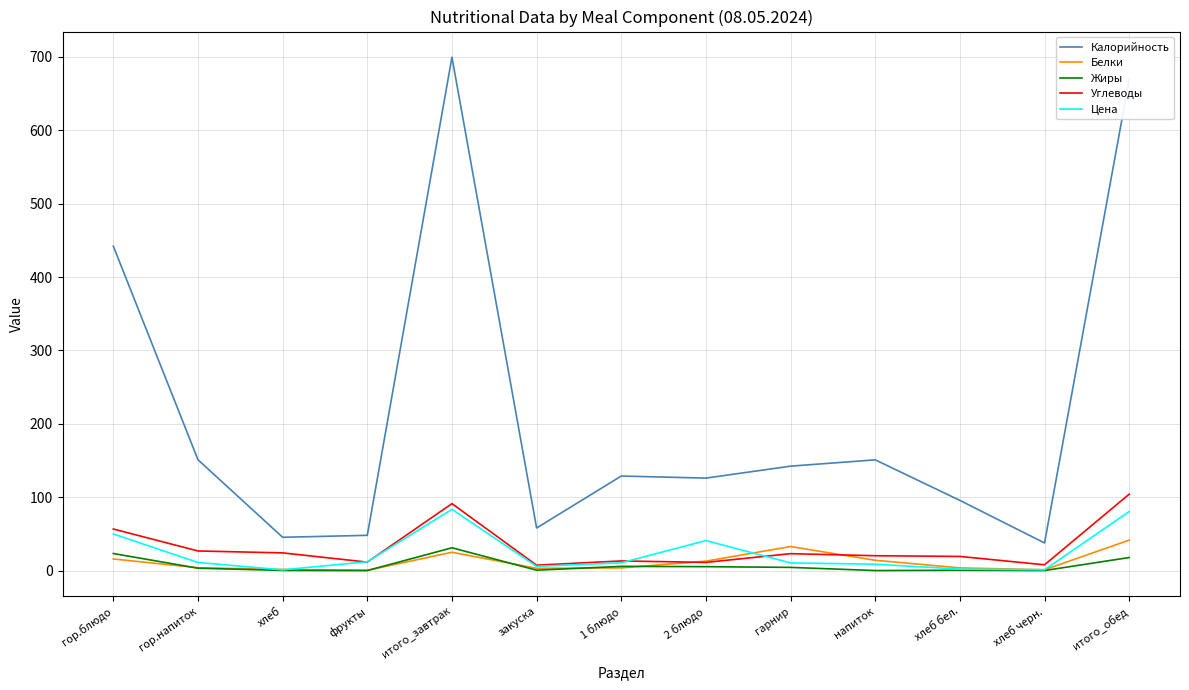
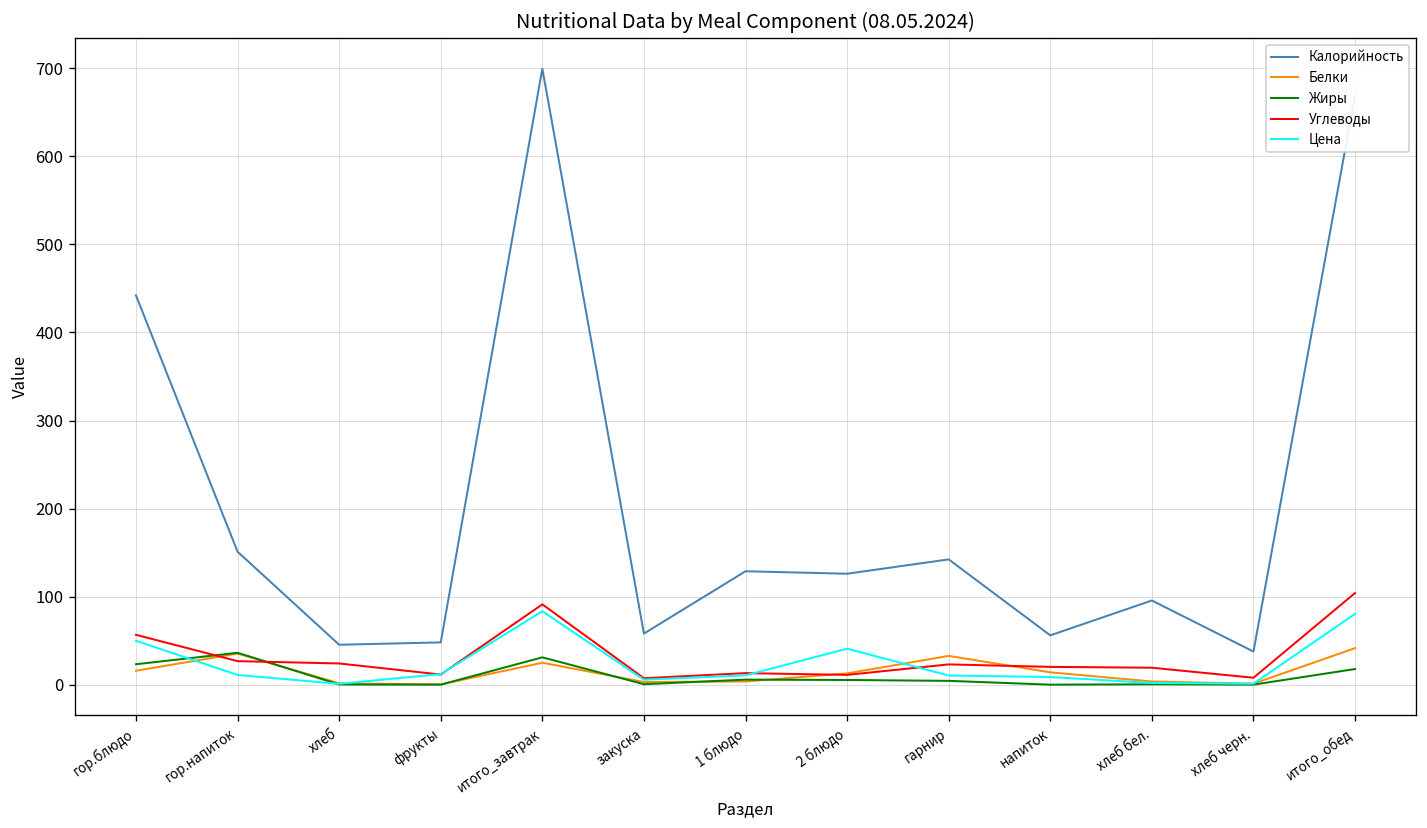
  {
    "Калорийность": {
      "гор.блюдо": 440,
      "гор.напиток": 150,
      "хлеб": 50,
      "фрукты": 50,
      "итого_завтрак": 700,
      "закуска": 60,
      "1 блюдо": 130,
      "2 блюдо": 130,
      "гарнир": 140,
-     "напиток": 150,
+     "напиток": 60,
      "хлеб бел.": 100,
      "хлеб черн.": 40
    },
    "Белки": {
      "гор.блюдо": 20,
-     "гор.напиток": 0,
+     "гор.напиток": 40,
      "итого_завтрак": 20,
      "гарнир": 30,
      "напиток": 10,
      "итого_обед": 40
    },
    "Жиры": {
      "гор.блюдо": 20,
-     "гор.напиток": 0,
+     "гор.напиток": 40,
      "итого_завтрак": 30,
      "2 блюдо": 10,
      "гарнир": 0,
      "напиток": 0,
      "итого_обед": 20
    },
    "Углеводы": {
      "гор.блюдо": 60,
      "гор.напиток": 30,
      "хлеб": 20,
      "итого_завтрак": 90,
      "гарнир": 20,
      "напиток": 20,
      "хлеб бел.": 20,
      "хлеб черн.": 10,
      "итого_обед": 100
    },
    "Цена": {
      "гор.блюдо": 50,
      "гор.напиток": 10,
      "итого_завтрак": 80,
      "2 блюдо": 40,
      "гарнир": 10,
      "напиток": 10,
      "итого_обед": 80
    }
  }
